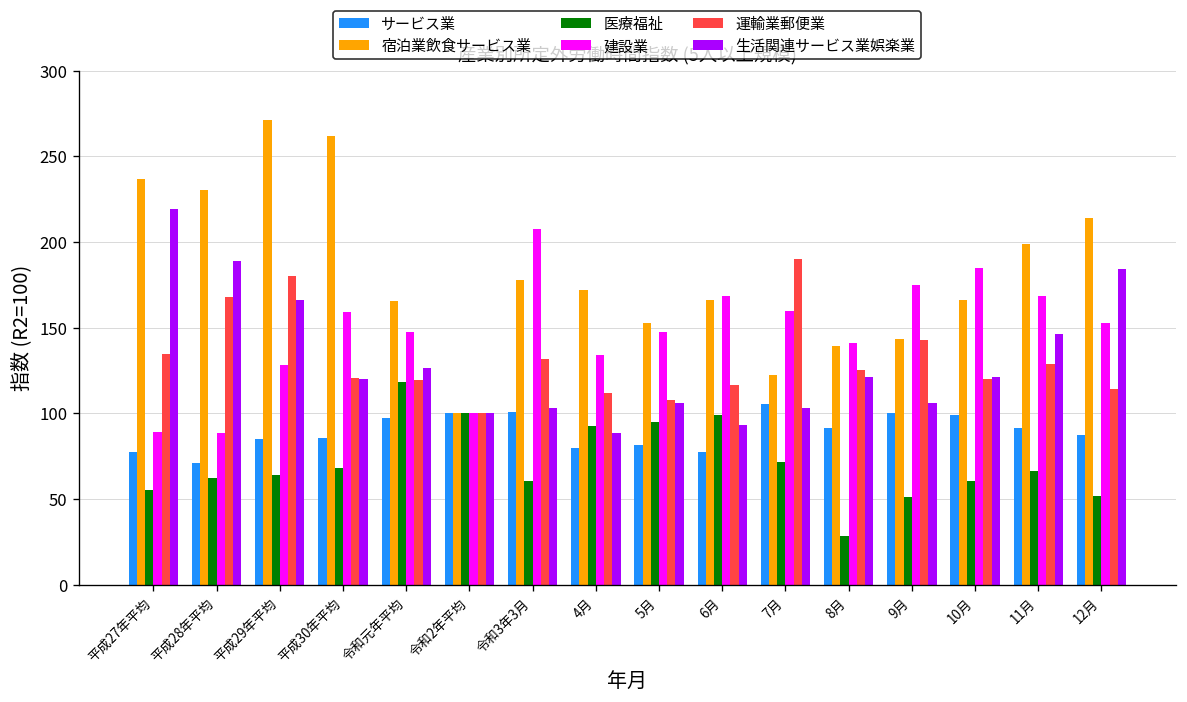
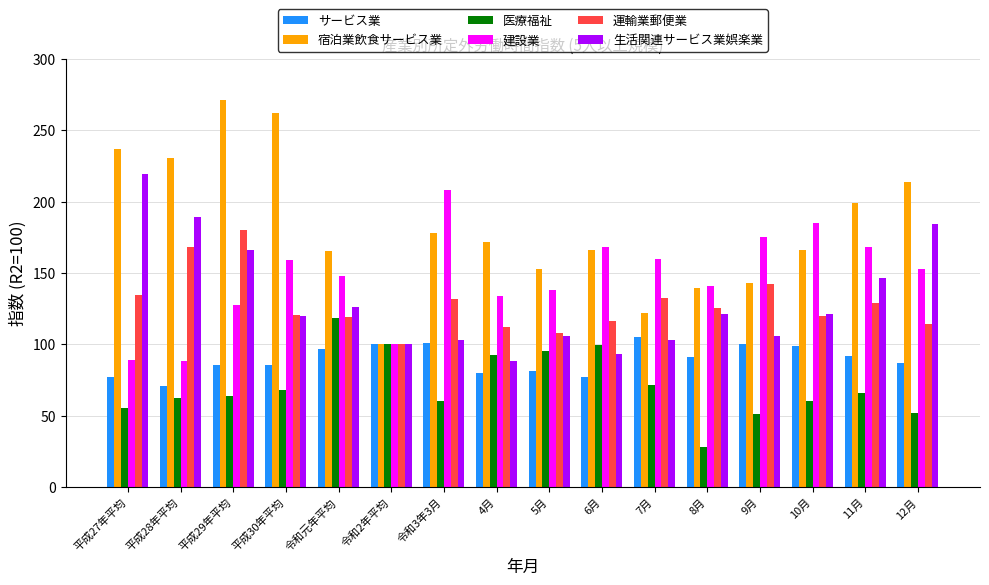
  {
    "サービス業": {
      "平成27年平均": 77,
      "平成28年平均": 71,
      "平成29年平均": 85,
      "平成30年平均": 85,
      "令和元年平均": 97,
      "令和2年平均": 100,
      "令和3年3月": 101,
      "4月": 80,
      "5月": 81,
      "6月": 77,
      "7月": 105,
      "8月": 91,
      "9月": 100,
      "10月": 99,
      "11月": 92,
      "12月": 87
    },
    "宿泊業飲食サービス業": {
      "平成27年平均": 237,
      "平成28年平均": 230,
      "平成29年平均": 271,
      "平成30年平均": 262,
      "令和元年平均": 165,
      "令和2年平均": 100,
      "令和3年3月": 178,
      "4月": 172,
      "5月": 153,
      "6月": 166,
      "7月": 122,
      "8月": 140,
      "9月": 143,
      "10月": 166,
      "11月": 199,
      "12月": 214
    },
    "医療福祉": {
      "平成27年平均": 55,
      "平成28年平均": 62,
      "平成29年平均": 64,
      "平成30年平均": 68,
      "令和元年平均": 118,
      "令和2年平均": 100,
      "令和3年3月": 61,
      "4月": 92,
      "5月": 95,
      "6月": 99,
      "7月": 72,
      "8月": 28,
      "9月": 51,
      "10月": 61,
      "11月": 66,
      "12月": 52
    },
    "建設業": {
      "平成27年平均": 89,
      "平成28年平均": 88,
      "平成29年平均": 128,
      "平成30年平均": 159,
      "令和元年平均": 148,
      "令和2年平均": 100,
      "令和3年3月": 208,
      "4月": 134,
-     "5月": 147,
+     "5月": 138,
      "6月": 168,
      "7月": 160,
      "8月": 141,
      "9月": 175,
      "10月": 185,
      "11月": 168,
      "12月": 153
    },
    "運輸業郵便業": {
      "平成27年平均": 134,
      "平成28年平均": 168,
      "平成29年平均": 180,
      "平成30年平均": 121,
      "令和元年平均": 119,
      "令和2年平均": 100,
      "令和3年3月": 132,
      "4月": 112,
      "5月": 108,
      "6月": 117,
-     "7月": 190,
+     "7月": 133,
      "8月": 125,
      "9月": 143,
      "10月": 120,
      "11月": 129,
      "12月": 114
    },
    "生活関連サービス業娯楽業": {
      "平成27年平均": 219,
      "平成28年平均": 189,
      "平成29年平均": 166,
      "平成30年平均": 120,
      "令和元年平均": 126,
      "令和2年平均": 100,
      "令和3年3月": 103,
      "4月": 88,
      "5月": 106,
      "6月": 93,
      "7月": 103,
      "8月": 121,
      "9月": 106,
      "10月": 121,
      "11月": 146,
      "12月": 184
    }
  }
